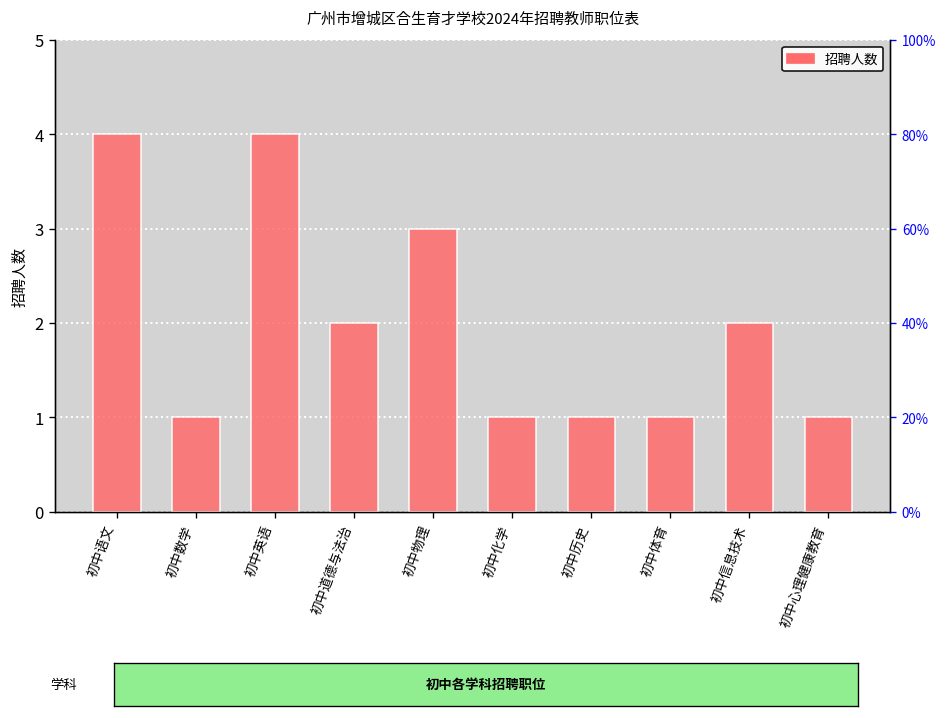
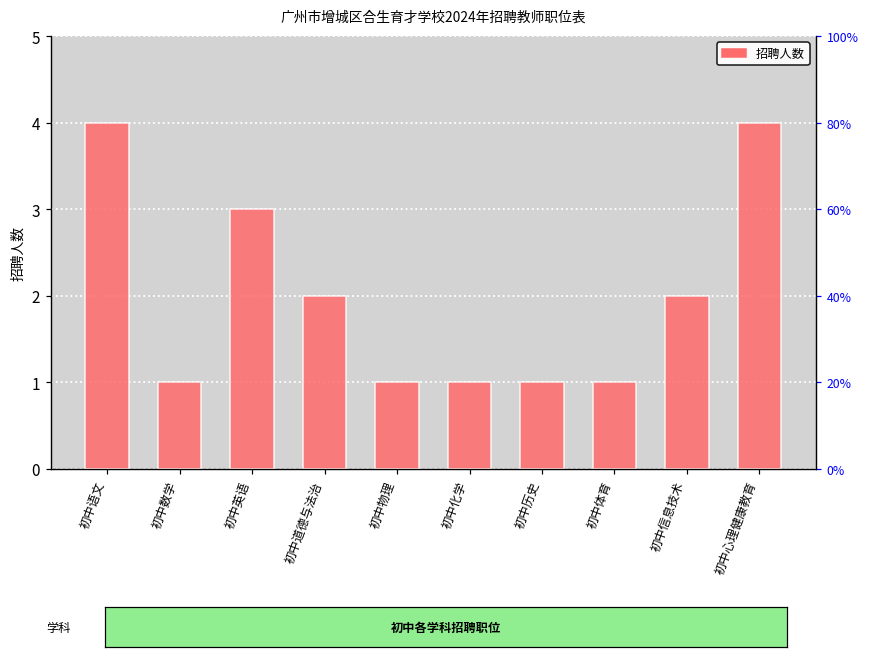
  {
    "初中语文": 4,
    "初中数学": 1,
-   "初中英语": 4,
+   "初中英语": 3,
    "初中道德与法治": 2,
-   "初中物理": 3,
+   "初中物理": 1,
    "初中化学": 1,
    "初中历史": 1,
    "初中体育": 1,
    "初中信息技术": 2,
-   "初中心理健康教育": 1
+   "初中心理健康教育": 4
  }
